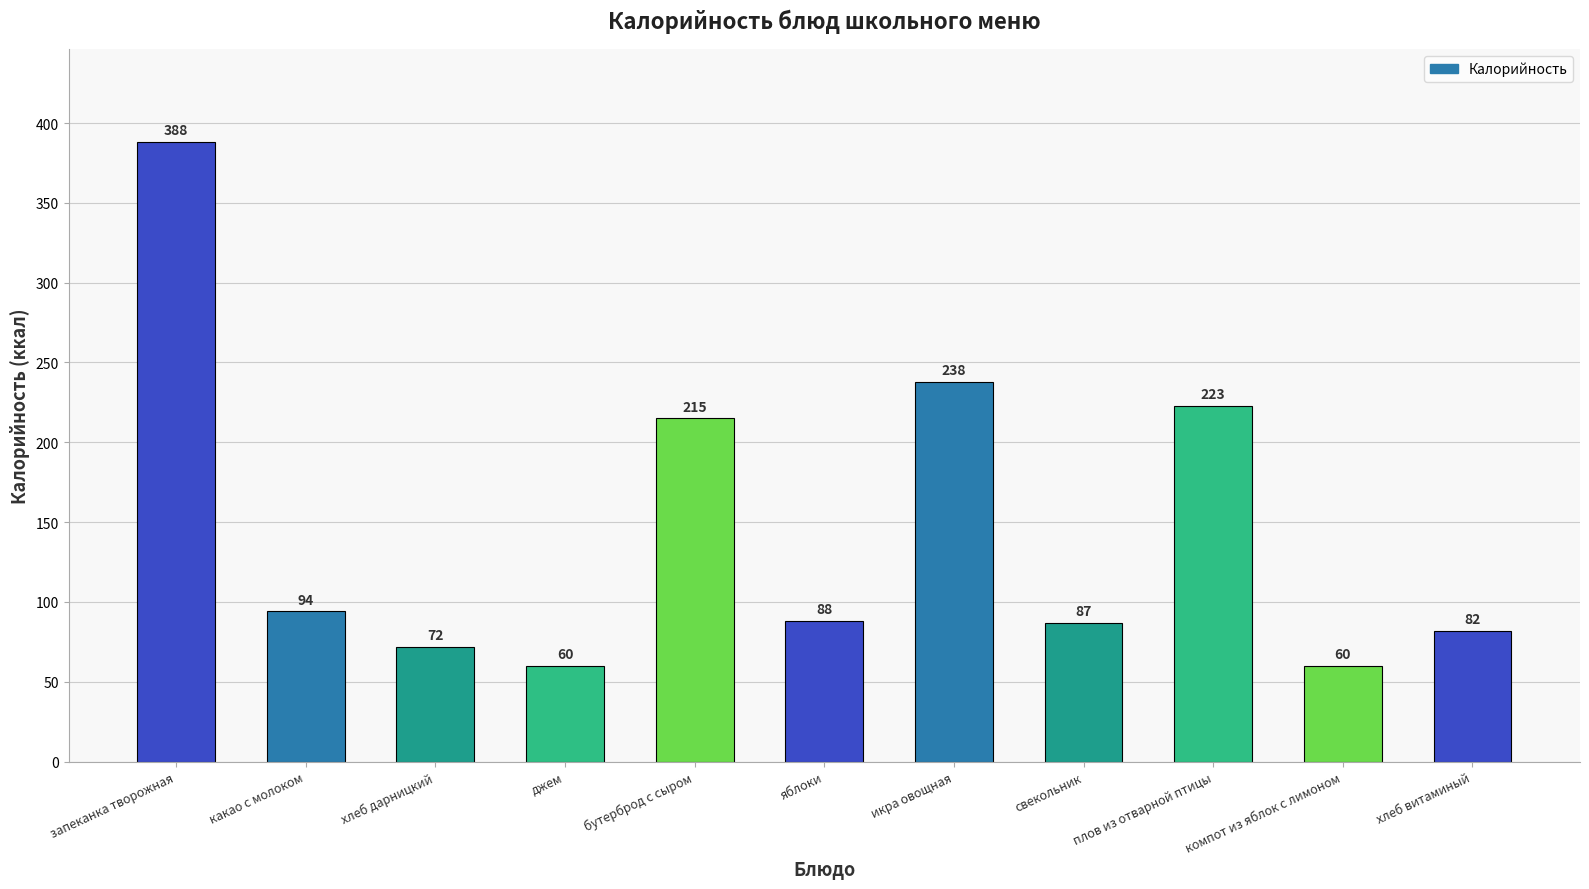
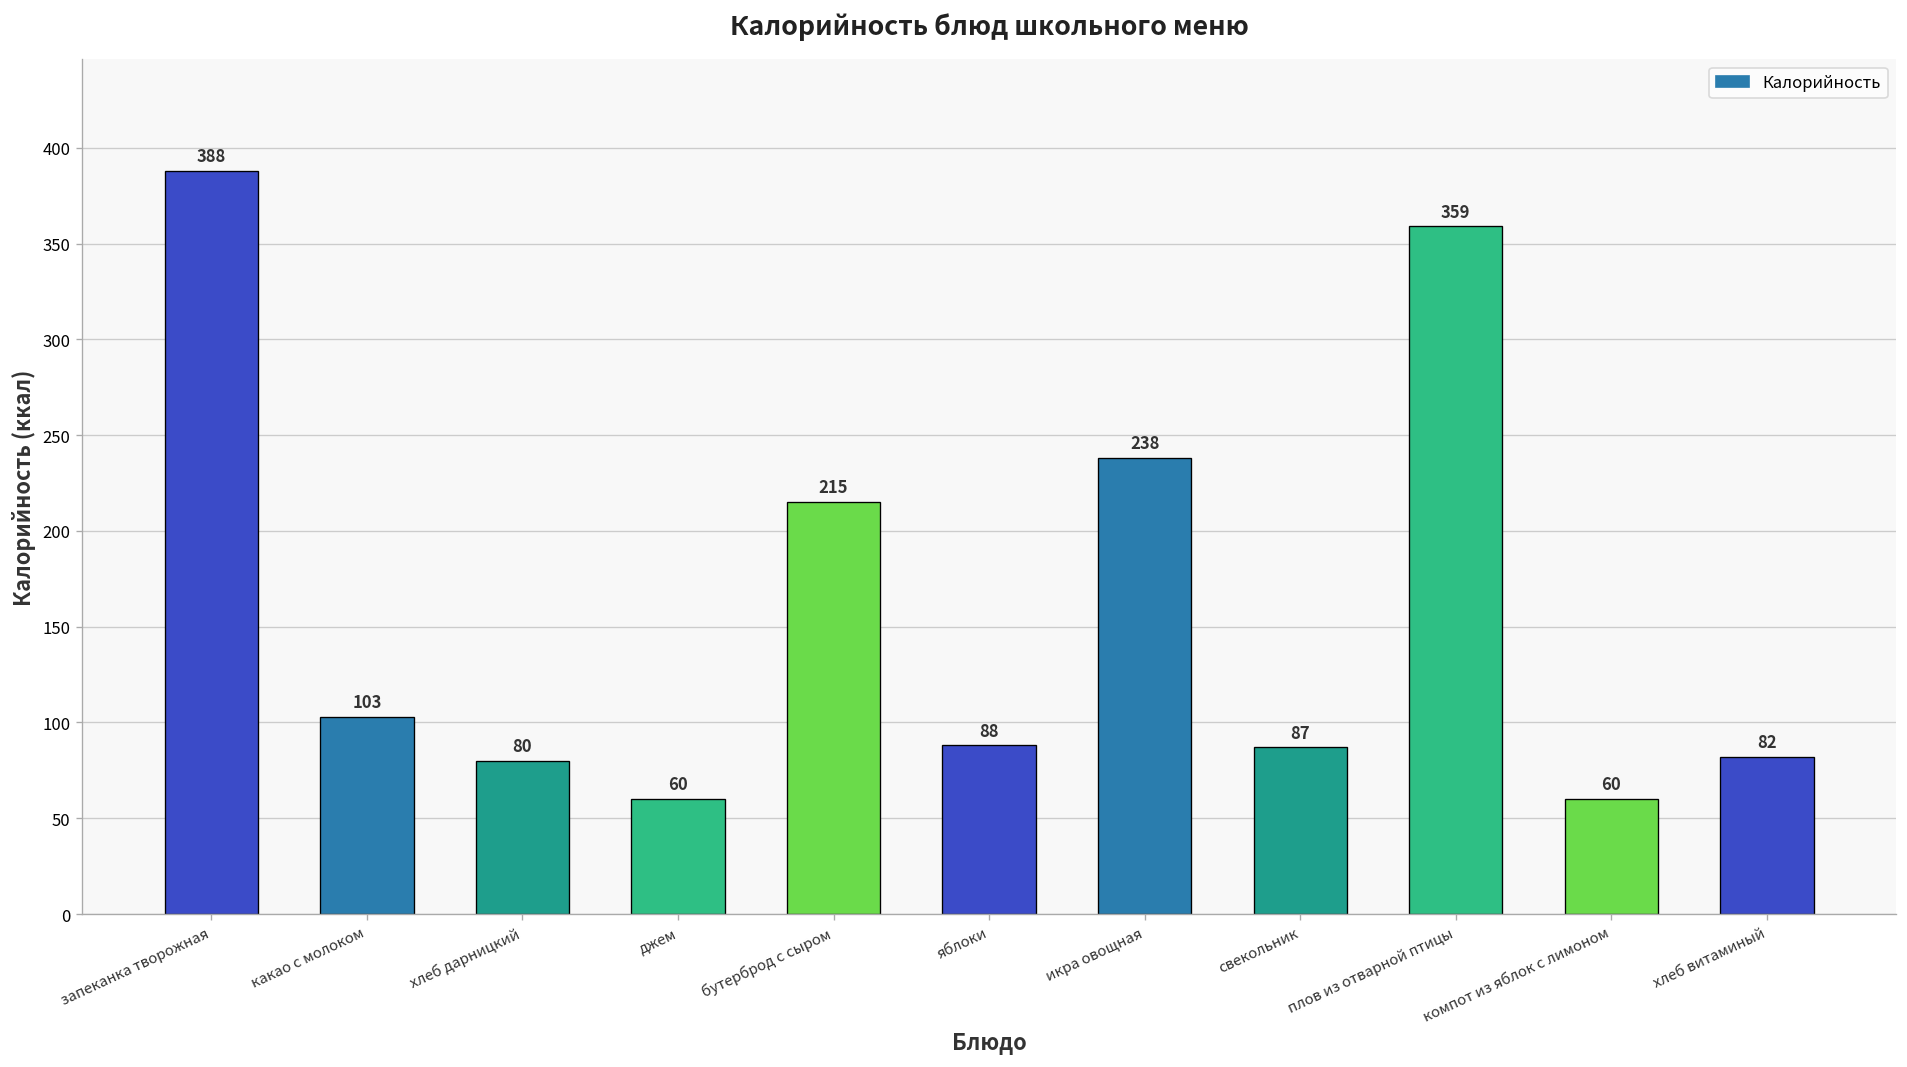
  {
    "запеканка творожная": 388,
-   "какао с молоком": 94,
-   "хлеб дарницкий": 72,
+   "какао с молоком": 103,
+   "хлеб дарницкий": 80,
    "джем": 60,
    "бутерброд с сыром": 215,
    "яблоки": 88,
    "икра овощная": 238,
    "свекольник": 87,
-   "плов из отварной птицы": 223,
+   "плов из отварной птицы": 359,
    "компот из яблок c лимоном": 60,
    "хлеб витаминый": 82
  }
